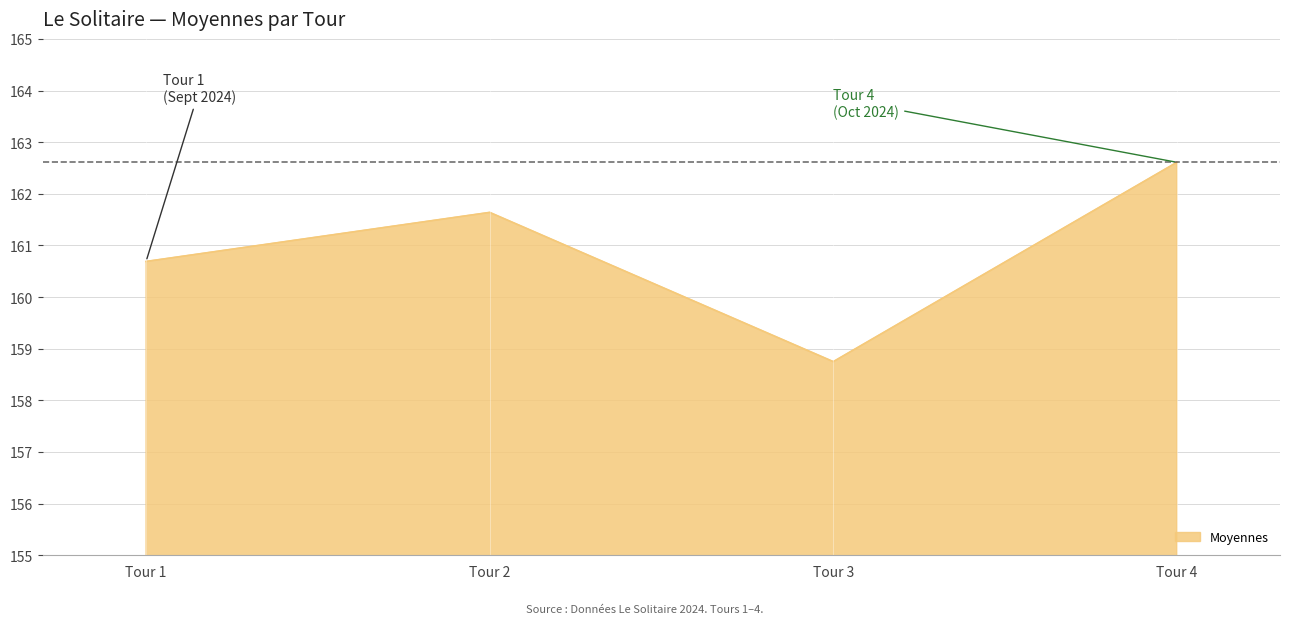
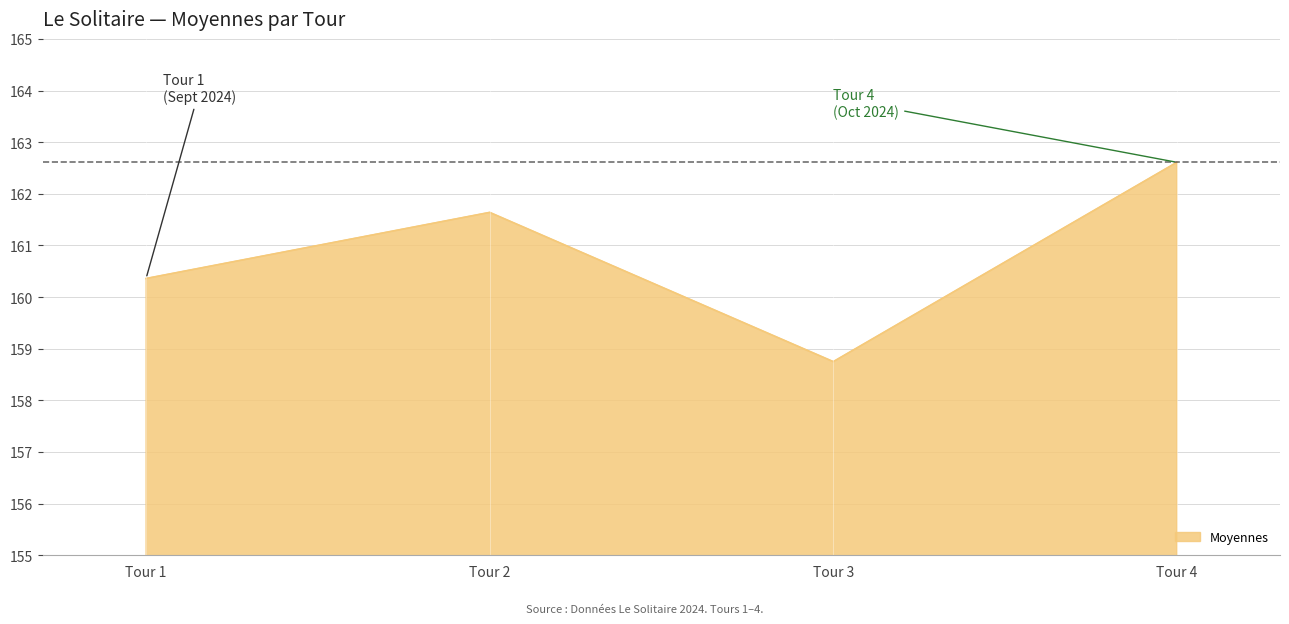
  {
-   "Tour 1": 160.7,
+   "Tour 1": 160.4,
    "Tour 2": 161.6,
    "Tour 3": 158.8
  }
